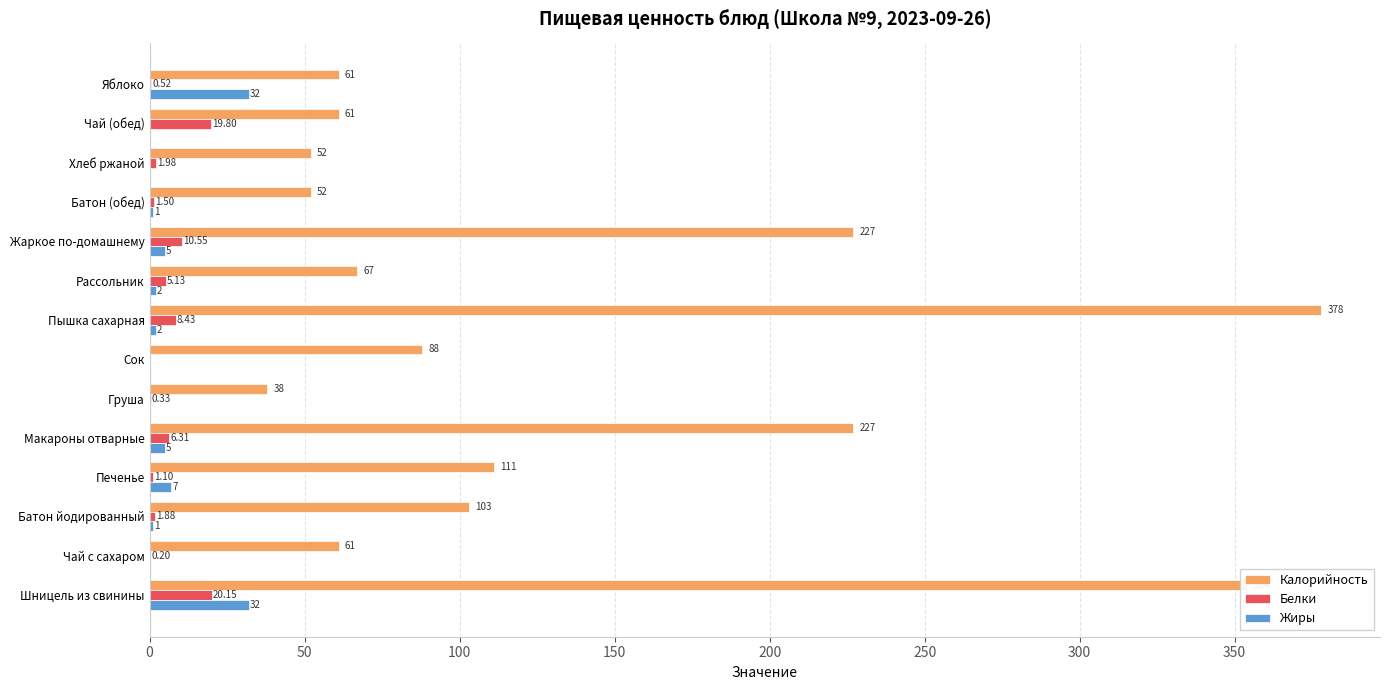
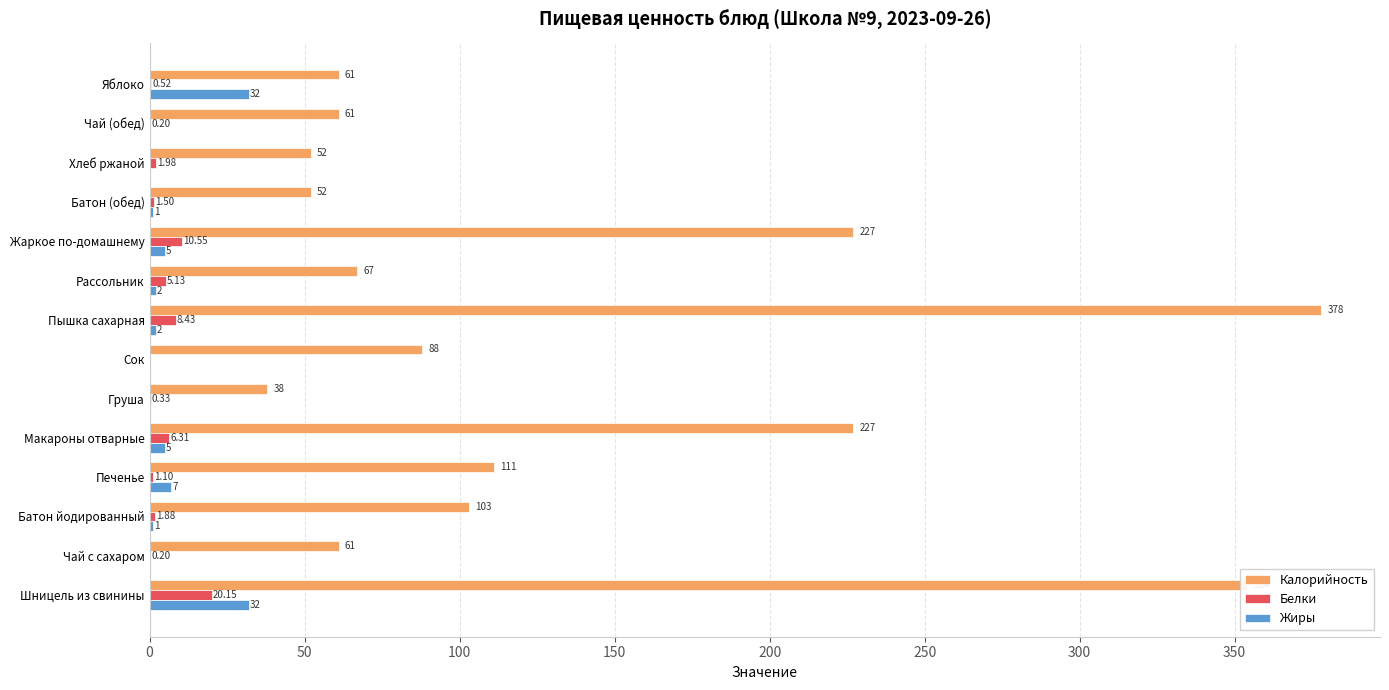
  {
    "Калорийность": {
      "Яблоко": 61,
      "Чай (обед)": 61,
      "Хлеб ржаной": 52,
      "Батон (обед)": 52,
      "Жаркое по-домашнему": 227,
      "Рассольник": 67,
      "Пышка сахарная": 378,
      "Сок": 88,
      "Груша": 38,
      "Макароны отварные": 227,
      "Печенье": 111,
      "Батон йодированный": 103,
      "Чай с сахаром": 61
    },
    "Белки": {
      "Яблоко": 0.52,
-     "Чай (обед)": 19.80,
+     "Чай (обед)": 0.20,
      "Хлеб ржаной": 1.98,
      "Батон (обед)": 1.50,
      "Жаркое по-домашнему": 10.55,
      "Рассольник": 5.13,
      "Пышка сахарная": 8.43,
      "Груша": 0.33,
      "Макароны отварные": 6.31,
      "Печенье": 1.10,
      "Батон йодированный": 1.88,
      "Чай с сахаром": 0.20,
      "Шницель из свинины": 20.15
    },
    "Жиры": {
      "Яблоко": 32,
      "Батон (обед)": 1,
      "Жаркое по-домашнему": 5,
      "Рассольник": 2,
      "Пышка сахарная": 2,
      "Макароны отварные": 5,
      "Печенье": 7,
      "Батон йодированный": 1,
      "Шницель из свинины": 32
    }
  }
